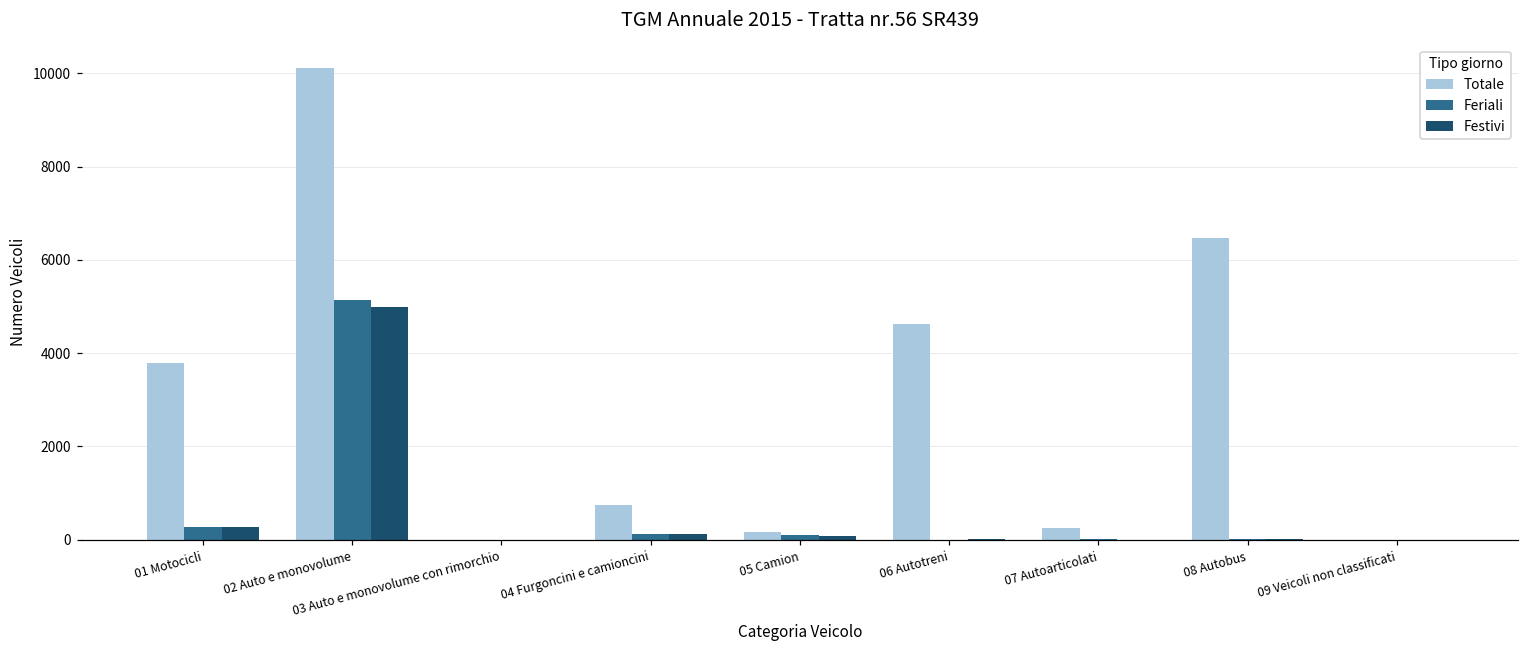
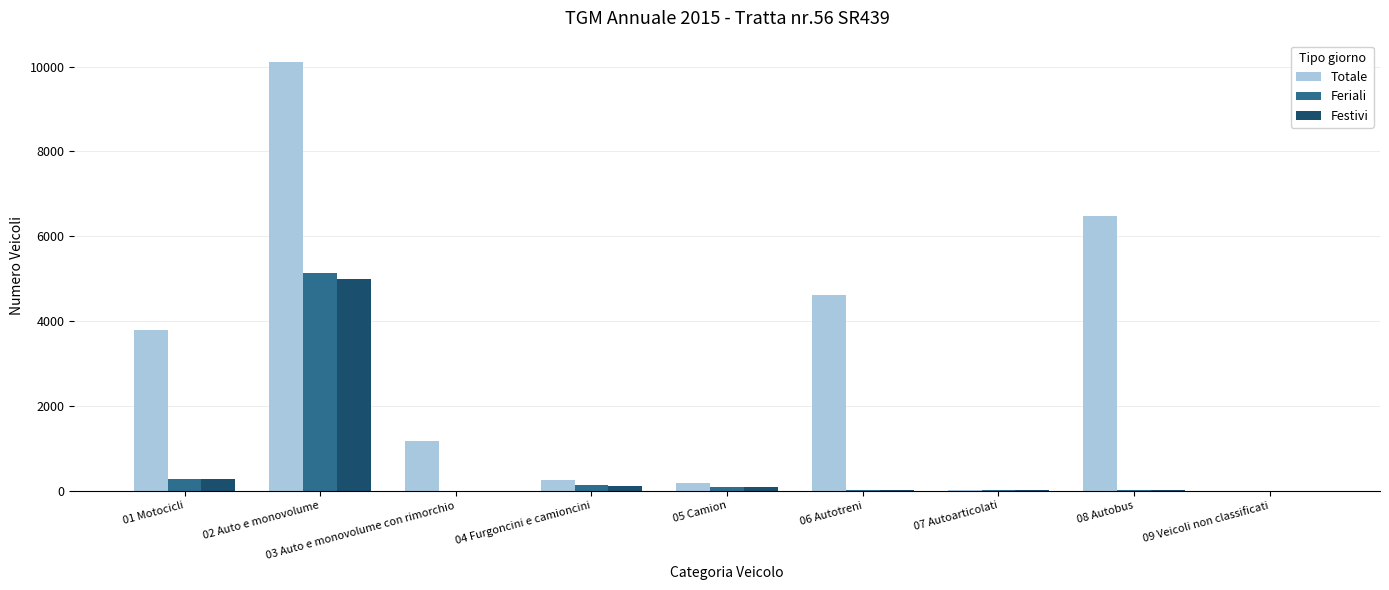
  {
    "Totale": {
      "01 Motocicli": 3800,
      "02 Auto e monovolume": 10100,
-     "03 Auto e monovolume con rimorchio": 0,
-     "04 Furgoncini e camioncini": 700,
+     "03 Auto e monovolume con rimorchio": 1200,
+     "04 Furgoncini e camioncini": 200,
      "05 Camion": 200,
      "06 Autotreni": 4600,
-     "07 Autoarticolati": 300,
+     "07 Autoarticolati": 0,
      "08 Autobus": 6500,
      "09 Veicoli non classificati": 0
    }
  }
